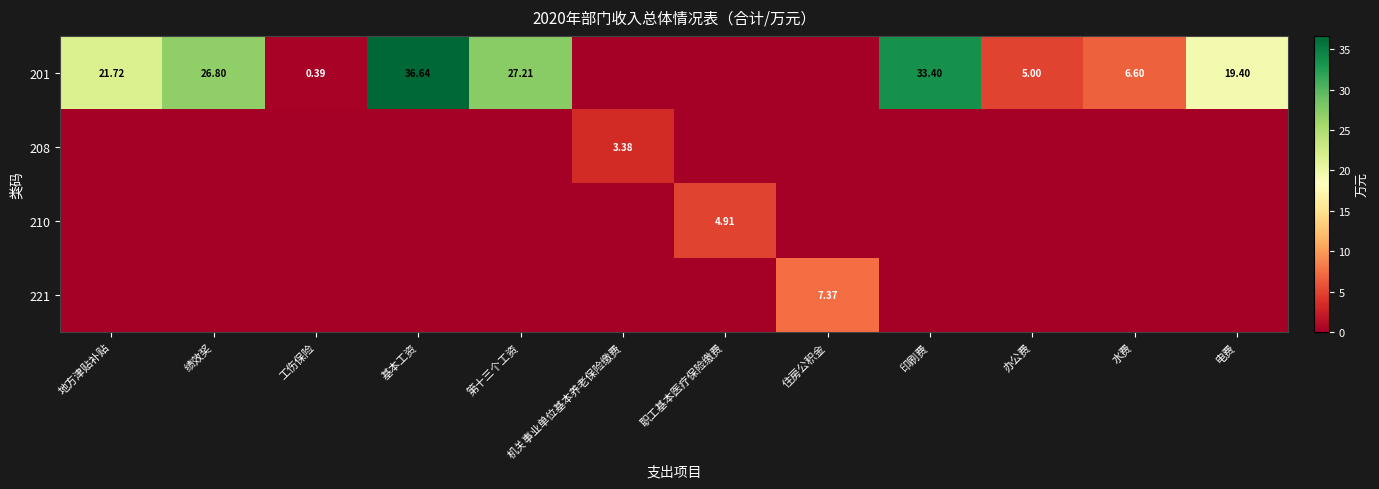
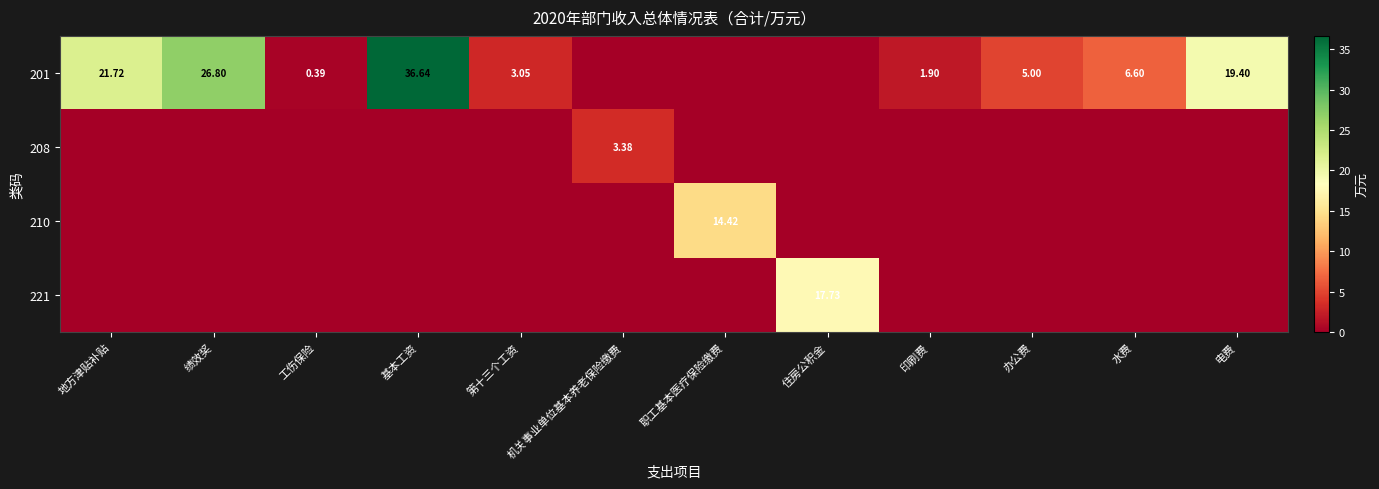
  {
    "201": {
      "地方津贴补贴": 21.72,
      "绩效奖": 26.80,
      "工伤保险": 0.39,
      "基本工资": 36.64,
-     "第十三个工资": 27.21,
-     "印刷费": 33.40,
+     "第十三个工资": 3.05,
+     "印刷费": 1.90,
      "办公费": 5.00,
      "水费": 6.60,
      "电费": 19.40
    },
    "208": {
      "机关事业单位基本养老保险缴费": 3.38
    },
    "210": {
-     "职工基本医疗保险缴费": 4.91
+     "职工基本医疗保险缴费": 14.42
    },
    "221": {
-     "住房公积金": 7.37
+     "住房公积金": 17.73
    }
  }
